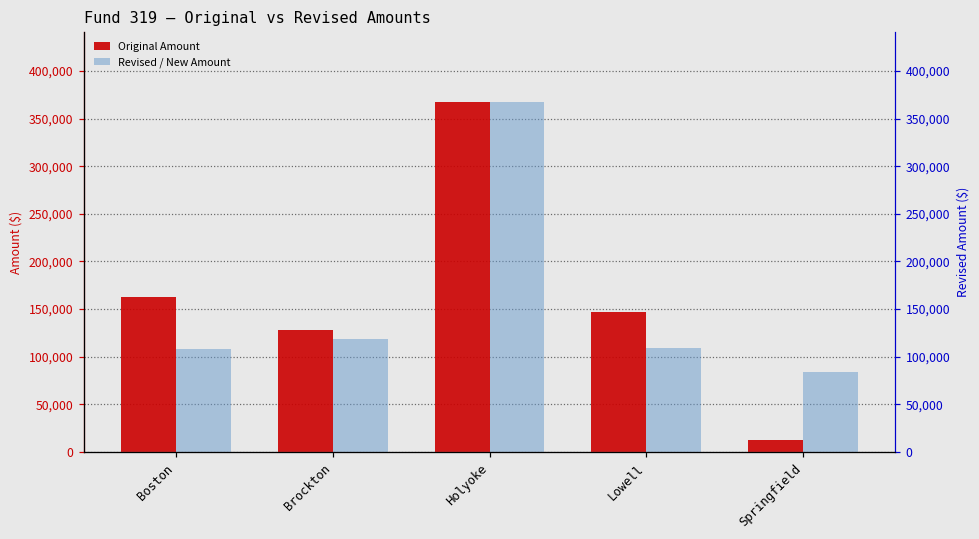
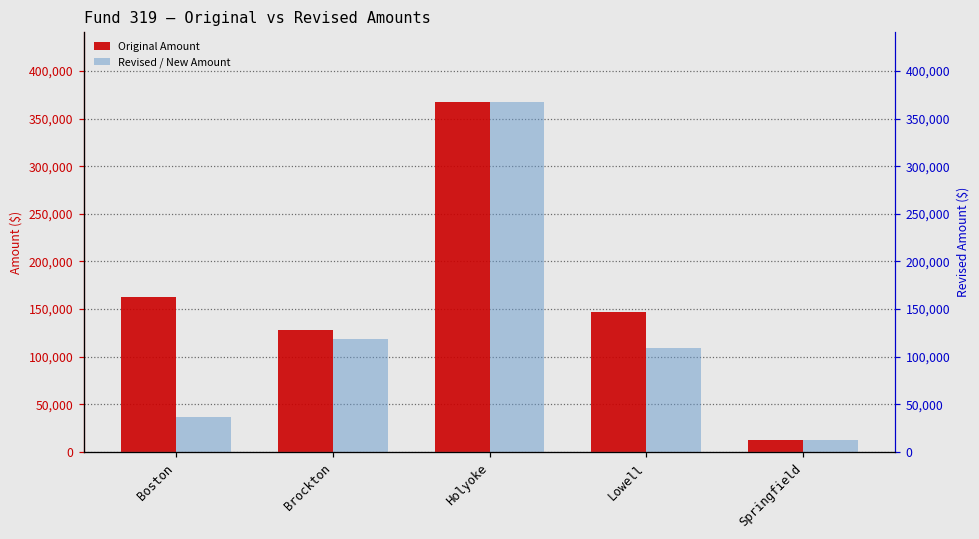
  {
    "Original Amount": {
      "Boston": "160,000",
      "Brockton": "130,000",
      "Holyoke": "370,000",
      "Lowell": "150,000",
      "Springfield": "10,000"
    },
    "Revised / New Amount": {
-     "Boston": "110,000",
+     "Boston": "40,000",
      "Brockton": "120,000",
      "Holyoke": "370,000",
      "Lowell": "110,000",
-     "Springfield": "80,000"
+     "Springfield": "10,000"
    }
  }
